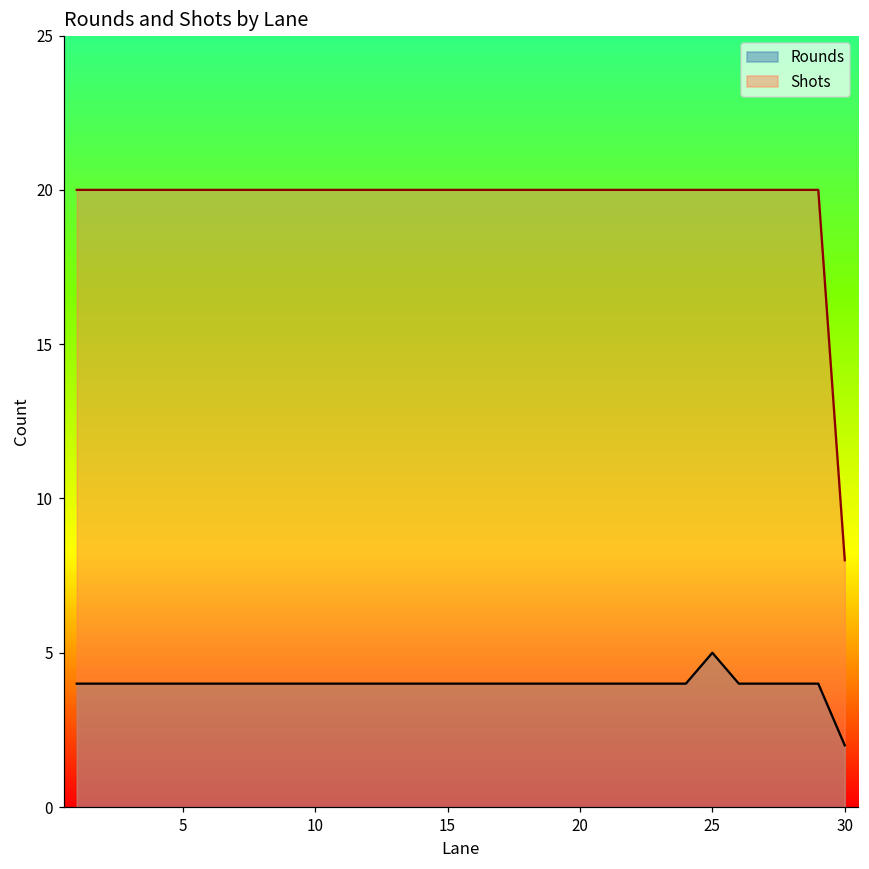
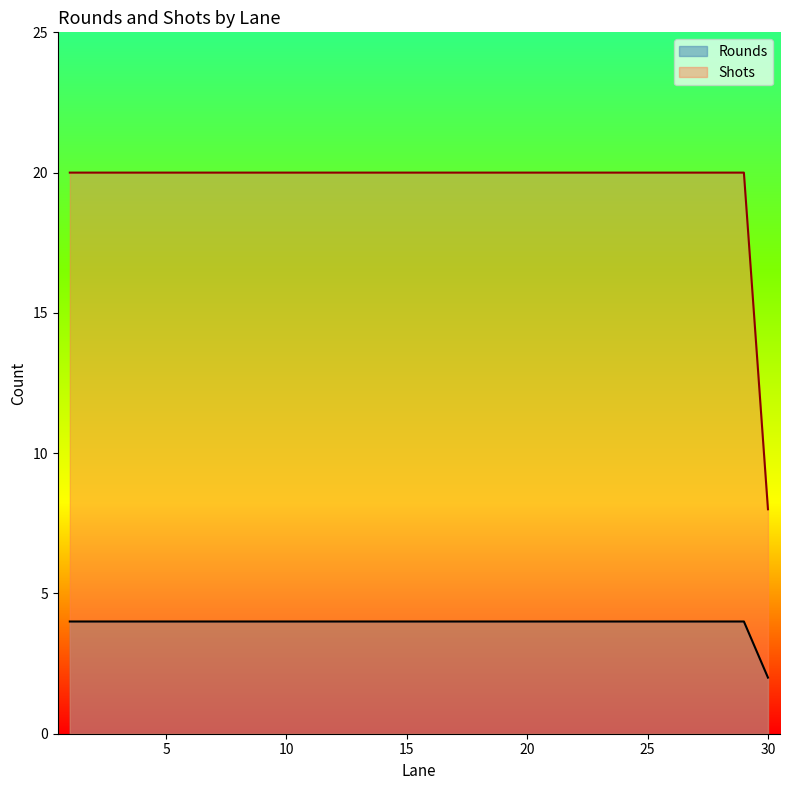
  {
    "Rounds": {
      "5": 4,
      "10": 4,
      "15": 4,
      "20": 4,
-     "25": 5,
+     "25": 4,
      "30": 2
    },
    "Shots": {
      "5": 20,
      "10": 20,
      "15": 20,
      "20": 20,
      "25": 20,
      "30": 8
    }
  }
